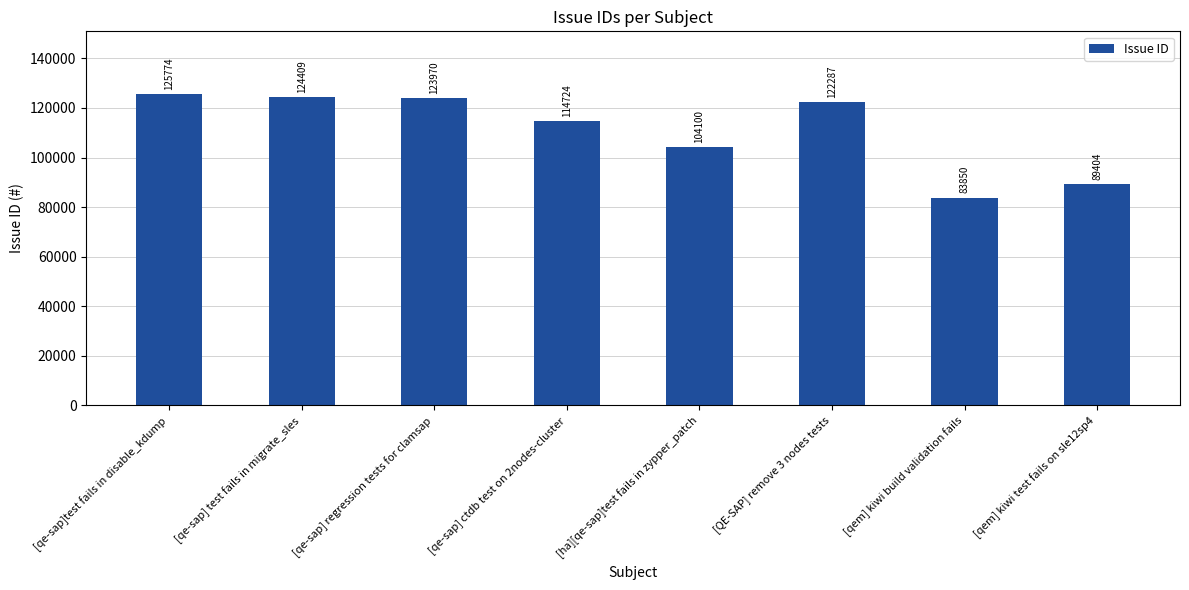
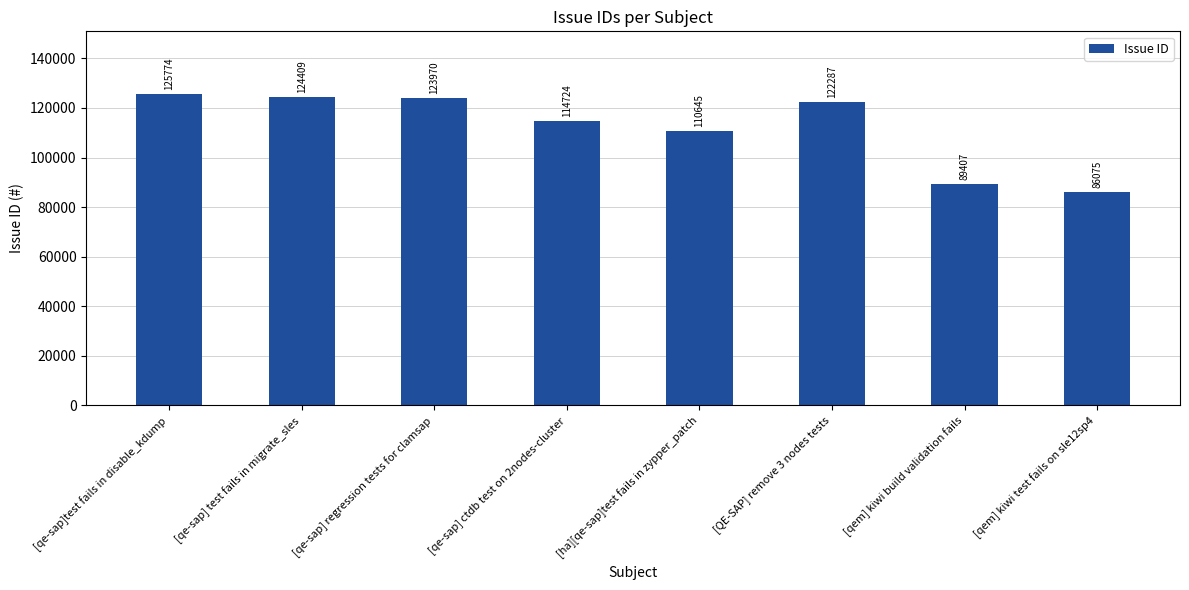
  {
    "[qe-sap]test fails in disable_kdump": 125774,
    "[qe-sap] test fails in migrate_sles": 124409,
    "[qe-sap] regression tests for clamsap": 123970,
    "[qe-sap] ctdb test on 2nodes-cluster": 114724,
-   "[ha][qe-sap]test fails in zypper_patch": 104100,
+   "[ha][qe-sap]test fails in zypper_patch": 110645,
    "[QE-SAP] remove 3 nodes tests": 122287,
-   "[qem] kiwi build validation fails": 83850,
-   "[qem] kiwi test fails on sle12sp4": 89404
+   "[qem] kiwi build validation fails": 89407,
+   "[qem] kiwi test fails on sle12sp4": 86075
  }
